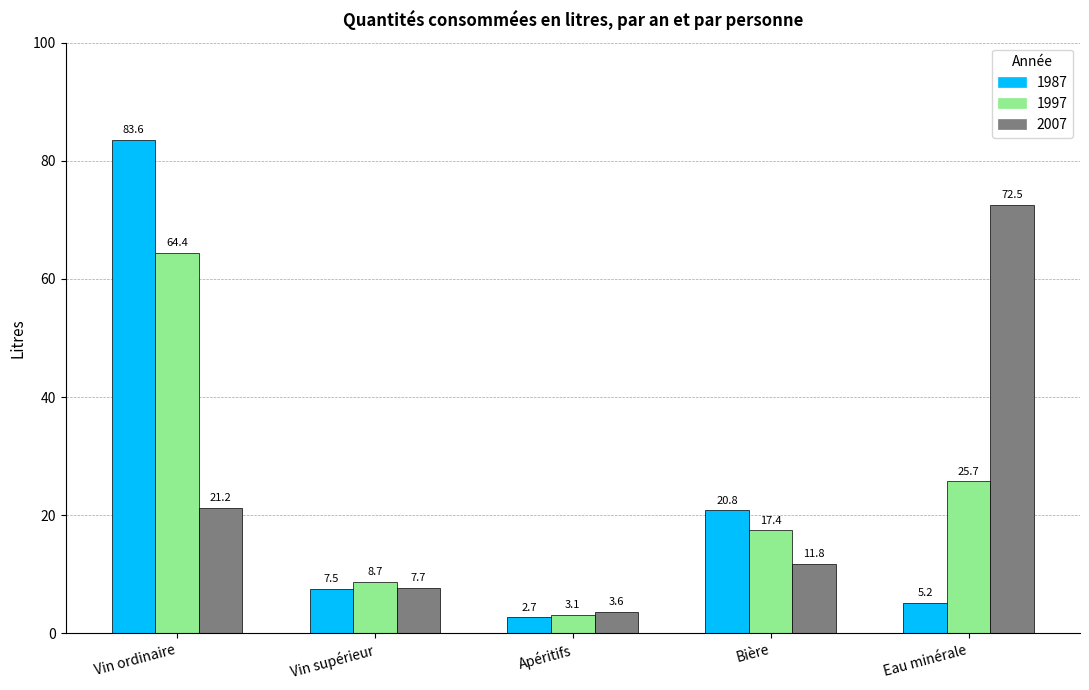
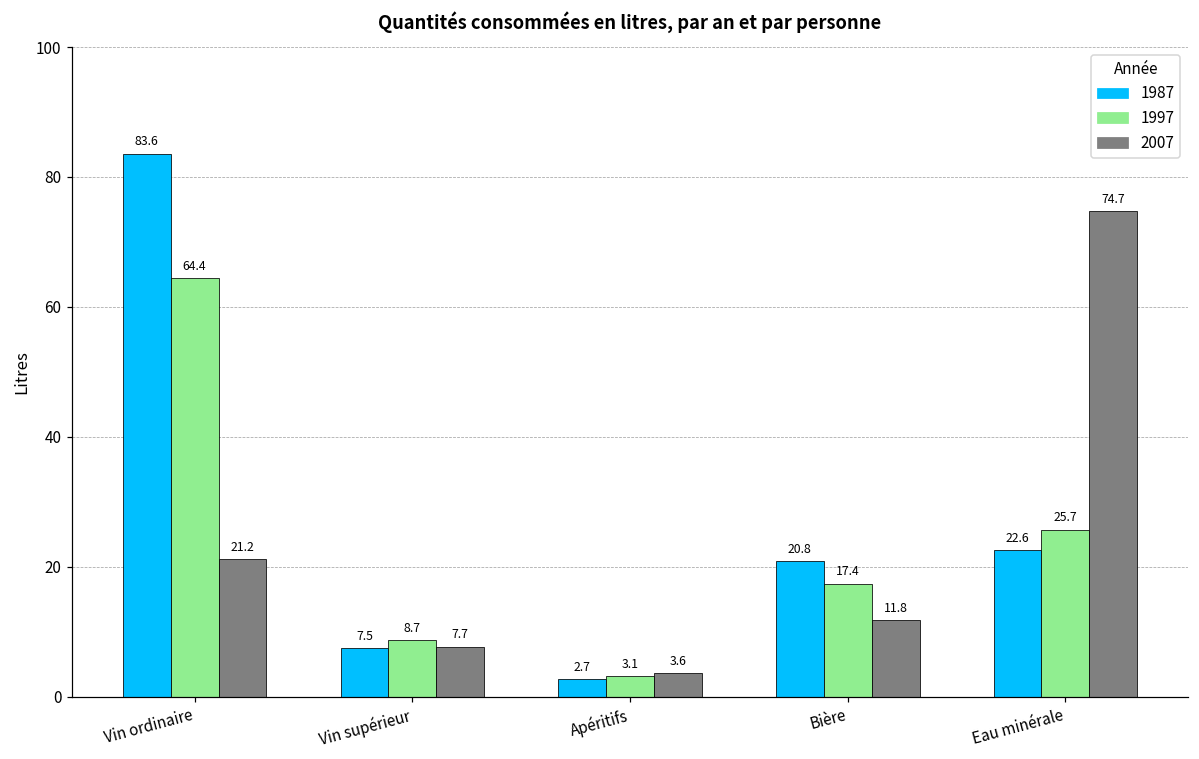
  {
    "1987": {
      "Vin ordinaire": 83.6,
      "Vin supérieur": 7.5,
      "Apéritifs": 2.7,
      "Bière": 20.8,
-     "Eau minérale": 5.2
+     "Eau minérale": 22.6
    },
    "1997": {
      "Vin ordinaire": 64.4,
      "Vin supérieur": 8.7,
      "Apéritifs": 3.1,
      "Bière": 17.4,
      "Eau minérale": 25.7
    },
    "2007": {
      "Vin ordinaire": 21.2,
      "Vin supérieur": 7.7,
      "Apéritifs": 3.6,
      "Bière": 11.8,
-     "Eau minérale": 72.5
+     "Eau minérale": 74.7
    }
  }
